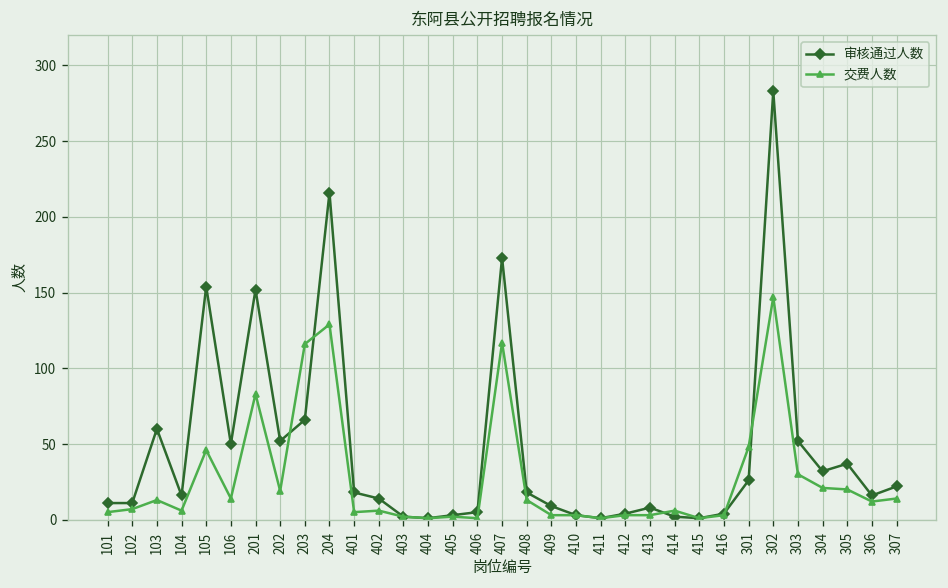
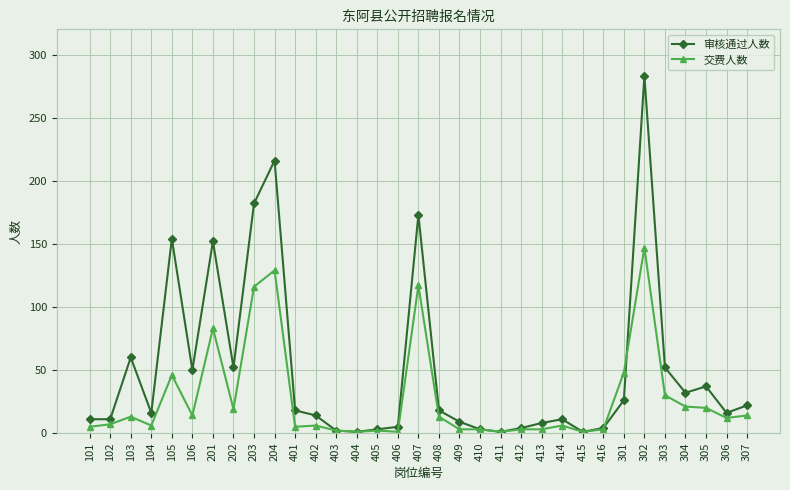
  {
    "审核通过人数": {
      "101": 11,
      "102": 11,
      "103": 60,
      "104": 16,
      "105": 154,
      "106": 50,
      "201": 152,
      "202": 52,
-     "203": 66,
+     "203": 182,
      "204": 216,
      "401": 18,
      "402": 14,
      "406": 5,
      "407": 173,
      "408": 18,
      "409": 9,
      "413": 8,
-     "414": 2,
+     "414": 11,
      "301": 26,
      "302": 283,
      "303": 52,
      "304": 32,
      "305": 37,
      "306": 16,
      "307": 22
    },
    "交费人数": {
      "101": 5,
      "102": 7,
      "103": 13,
      "104": 6,
      "105": 46,
      "106": 14,
      "201": 83,
      "202": 19,
      "203": 116,
      "204": 129,
      "401": 5,
      "402": 6,
      "406": 1,
      "407": 117,
      "408": 13,
      "409": 3,
      "413": 3,
      "414": 6,
      "301": 48,
      "302": 147,
      "303": 30,
      "304": 21,
      "305": 20,
      "306": 12,
      "307": 14
    }
  }
